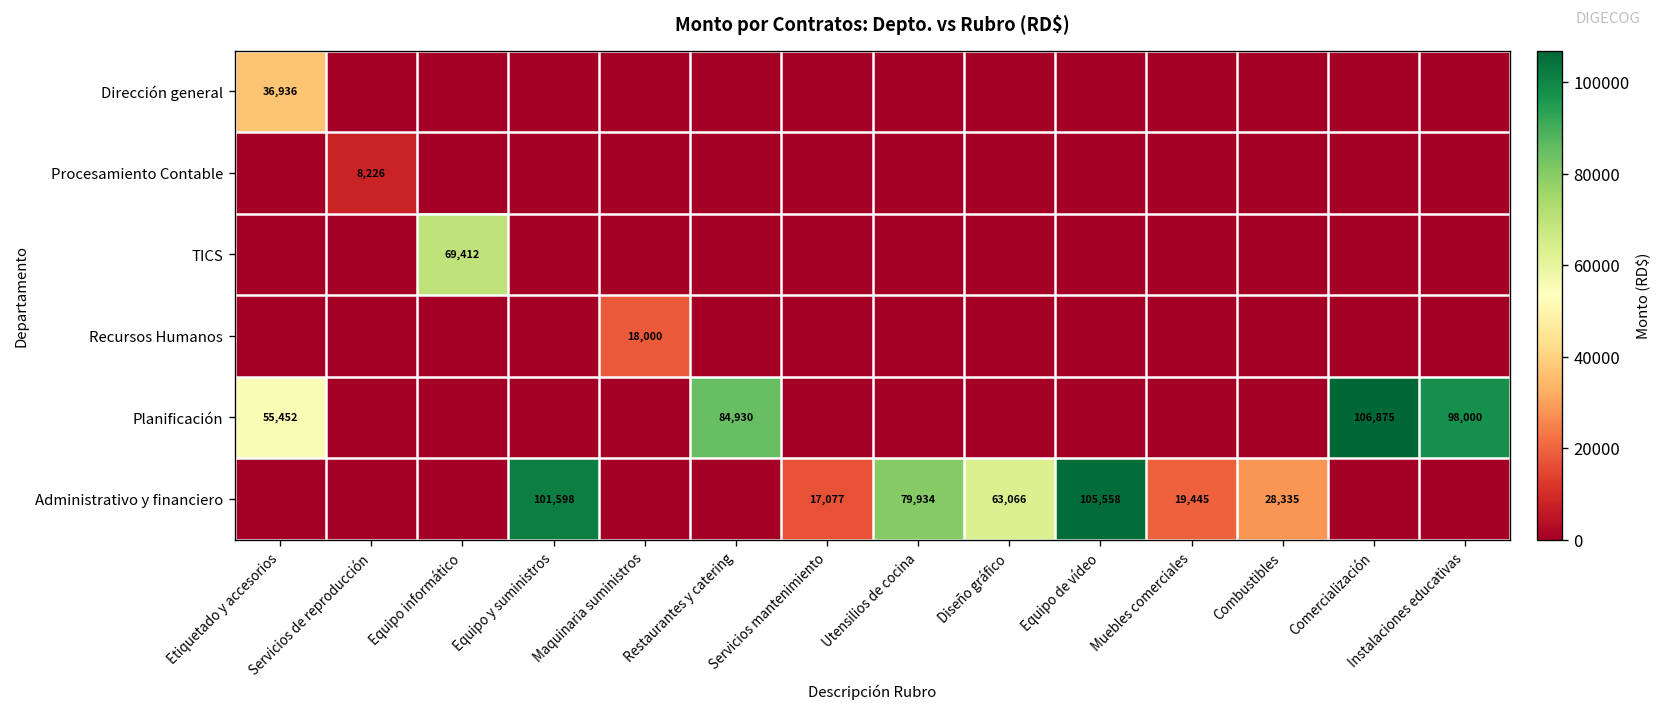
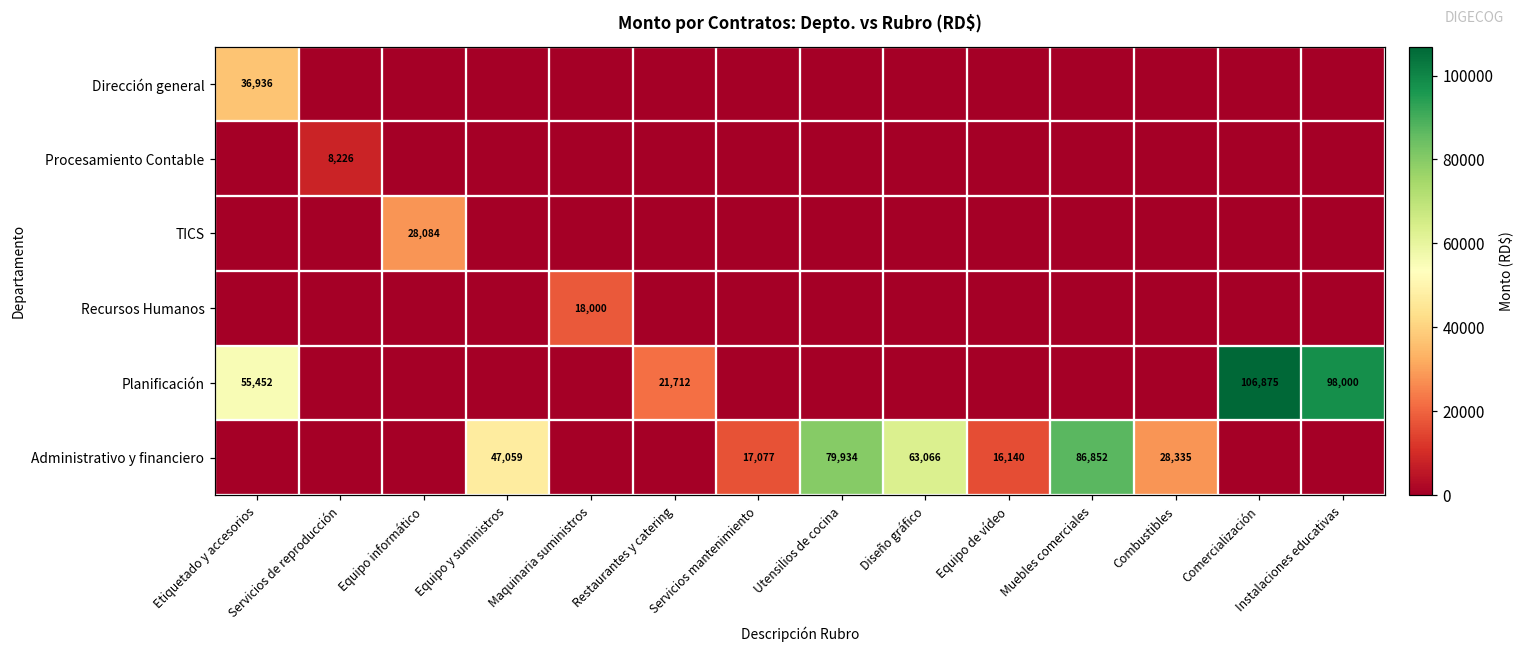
  {
    "Dirección general": {
      "Etiquetado y accesorios": "36,936"
    },
    "Procesamiento Contable": {
      "Servicios de reproducción": "8,226"
    },
    "TICS": {
-     "Equipo informático": "69,412"
+     "Equipo informático": "28,084"
    },
    "Recursos Humanos": {
      "Maquinaria suministros": "18,000"
    },
    "Planificación": {
      "Etiquetado y accesorios": "55,452",
-     "Restaurantes y catering": "84,930",
+     "Restaurantes y catering": "21,712",
      "Comercialización": "106,875",
      "Instalaciones educativas": "98,000"
    },
    "Administrativo y financiero": {
-     "Equipo y suministros": "101,598",
+     "Equipo y suministros": "47,059",
      "Servicios mantenimiento": "17,077",
      "Utensilios de cocina": "79,934",
      "Diseño gráfico": "63,066",
-     "Equipo de vídeo": "105,558",
-     "Muebles comerciales": "19,445",
+     "Equipo de vídeo": "16,140",
+     "Muebles comerciales": "86,852",
      "Combustibles": "28,335"
    }
  }
